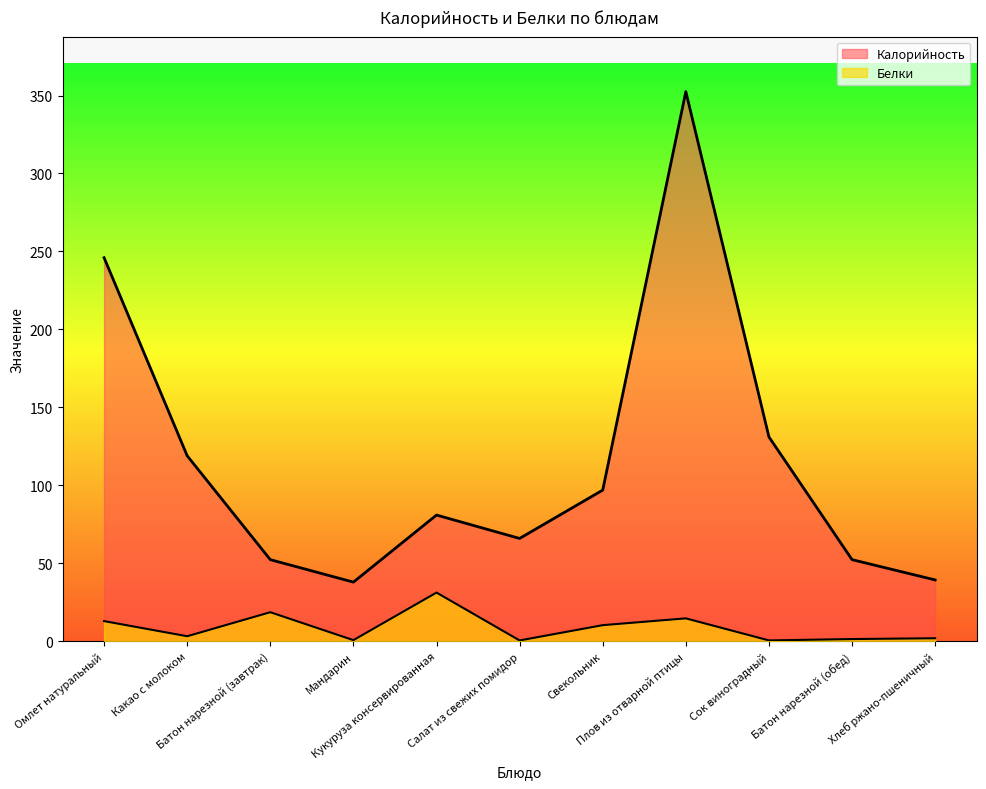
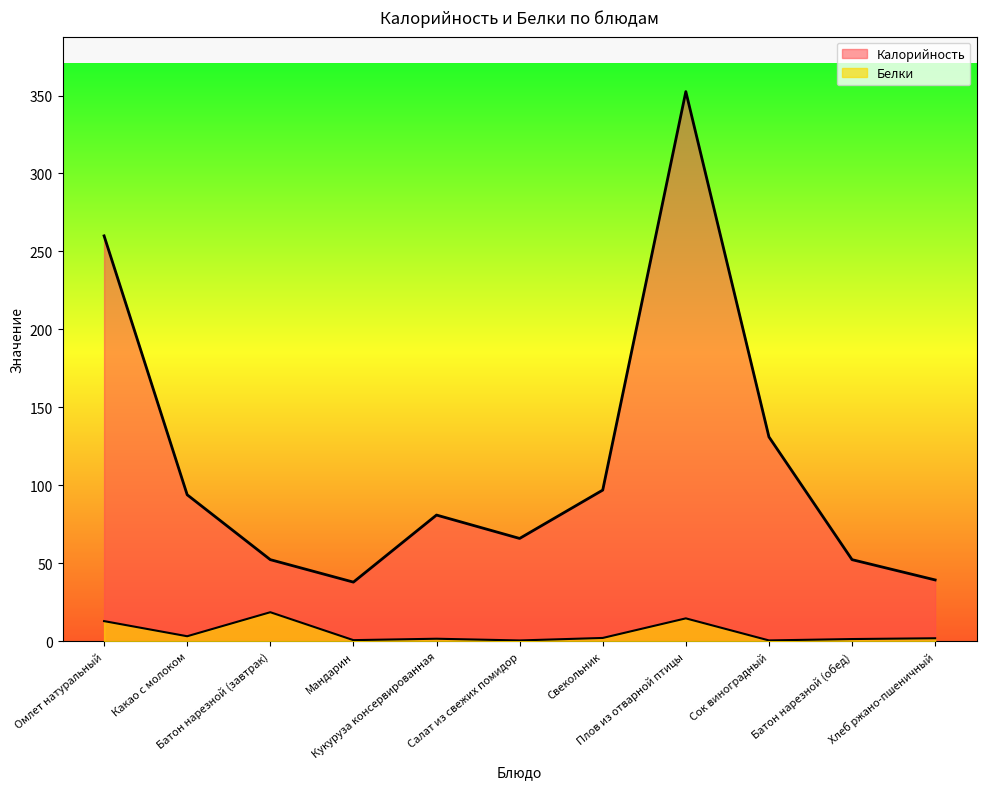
  {
    "Калорийность": {
-     "Омлет натуральный": 246,
-     "Какао с молоком": 119,
+     "Омлет натуральный": 260,
+     "Какао с молоком": 94,
      "Батон нарезной (завтрак)": 52,
      "Мандарин": 38,
      "Кукуруза консервированная": 81,
      "Салат из свежих помидор": 66,
      "Свекольник": 97,
      "Плов из отварной птицы": 353,
      "Сок виноградный": 131,
      "Батон нарезной (обед)": 52,
      "Хлеб ржано-пшеничный": 39
    },
    "Белки": {
      "Омлет натуральный": 13,
      "Какао с молоком": 3,
      "Батон нарезной (завтрак)": 19,
      "Мандарин": 1,
-     "Кукуруза консервированная": 31,
+     "Кукуруза консервированная": 2,
      "Салат из свежих помидор": 1,
-     "Свекольник": 10,
+     "Свекольник": 2,
      "Плов из отварной птицы": 15,
      "Сок виноградный": 1,
      "Батон нарезной (обед)": 2,
      "Хлеб ржано-пшеничный": 2
    }
  }
